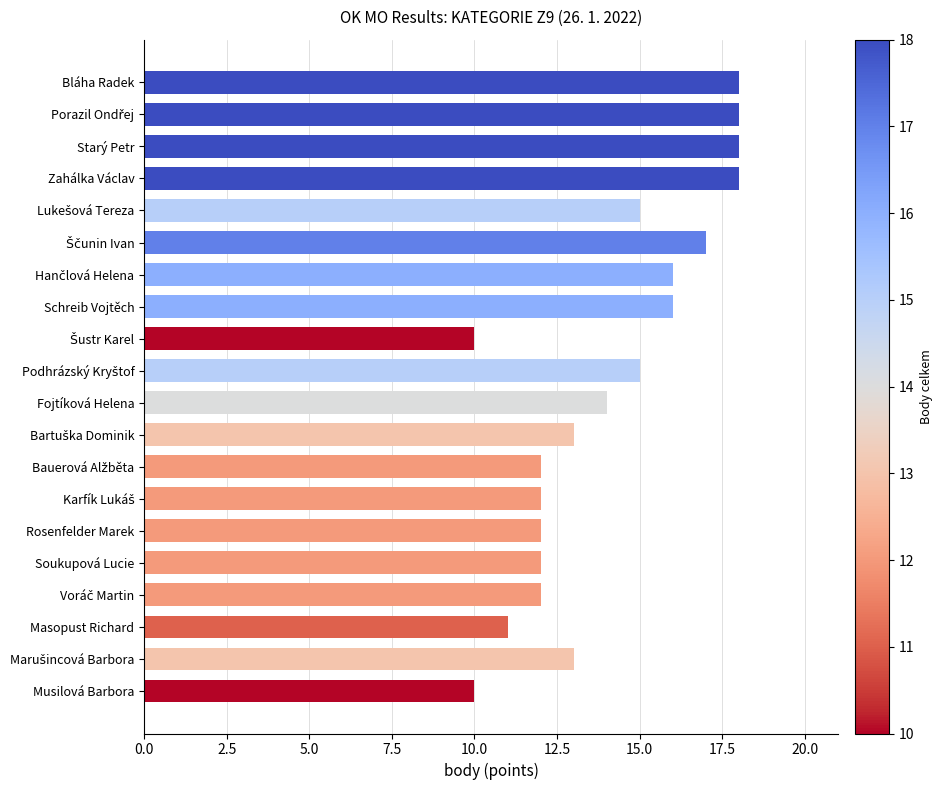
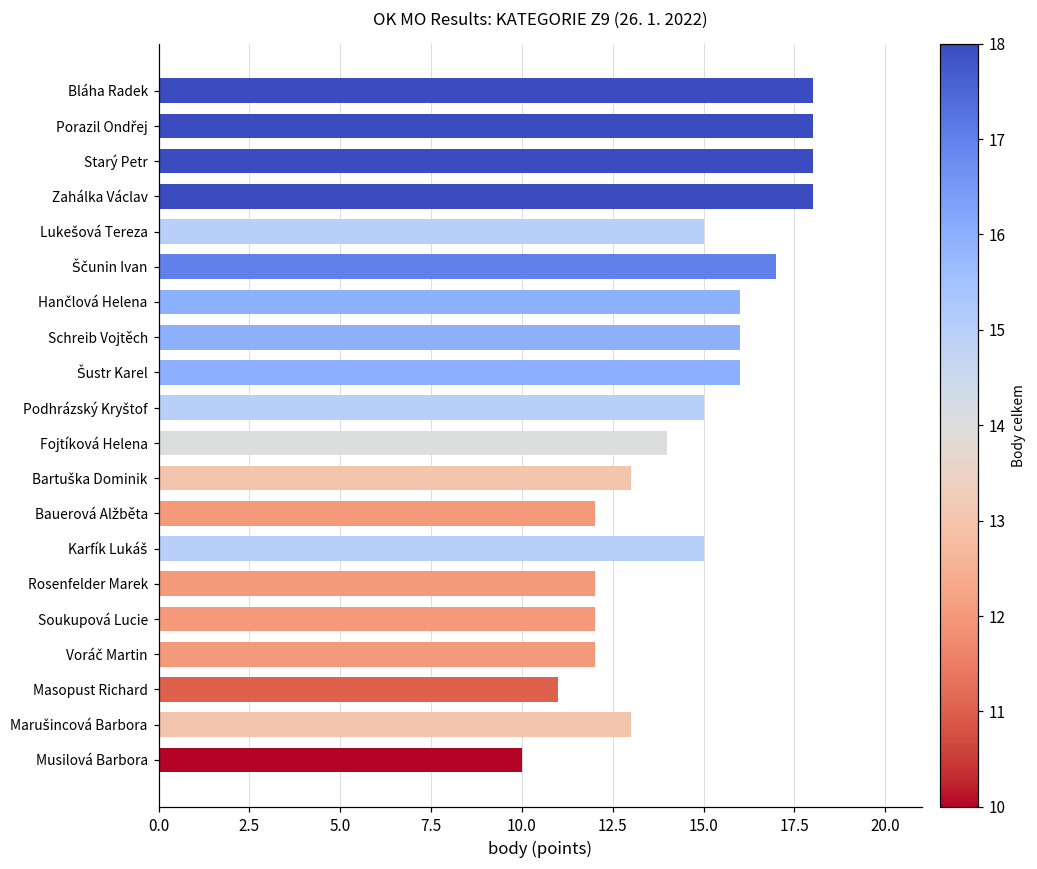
  {
    "Bláha Radek": 18,
    "Porazil Ondřej": 18,
    "Starý Petr": 18,
    "Zahálka Václav": 18,
    "Lukešová Tereza": 15,
    "Ščunin Ivan": 17,
    "Hančlová Helena": 16,
    "Schreib Vojtěch": 16,
-   "Šustr Karel": 10,
+   "Šustr Karel": 16,
    "Podhrázský Kryštof": 15,
    "Fojtíková Helena": 14,
    "Bartuška Dominik": 13,
    "Bauerová Alžběta": 12,
-   "Karfík Lukáš": 12,
+   "Karfík Lukáš": 15,
    "Rosenfelder Marek": 12,
    "Soukupová Lucie": 12,
    "Voráč Martin": 12,
    "Masopust Richard": 11,
    "Marušincová Barbora": 13,
    "Musilová Barbora": 10
  }
